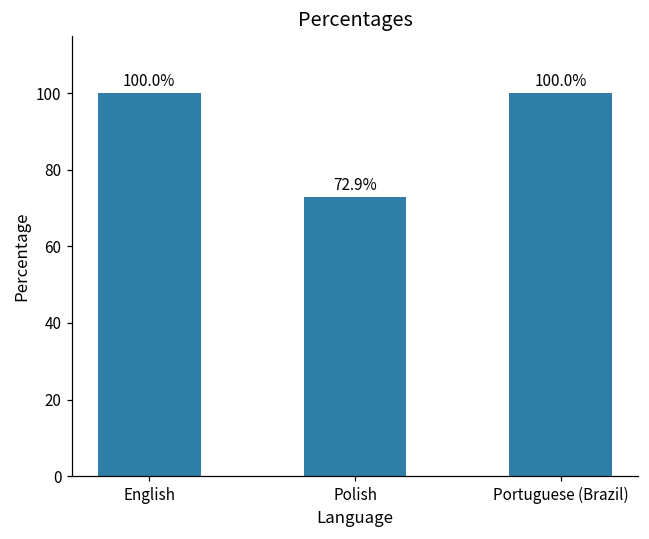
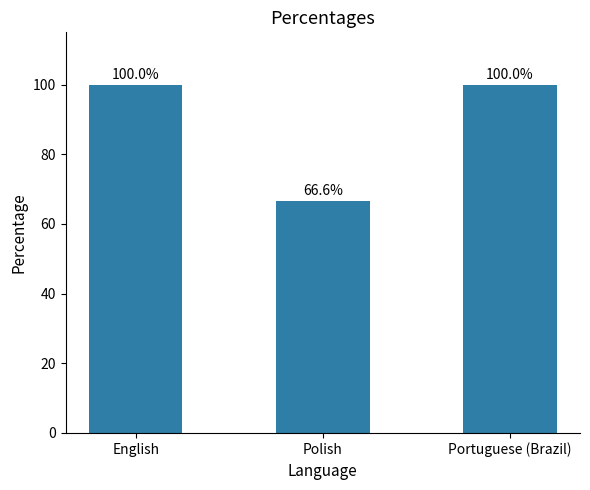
  {
    "English": "100.0%",
-   "Polish": "72.9%",
+   "Polish": "66.6%",
    "Portuguese (Brazil)": "100.0%"
  }
